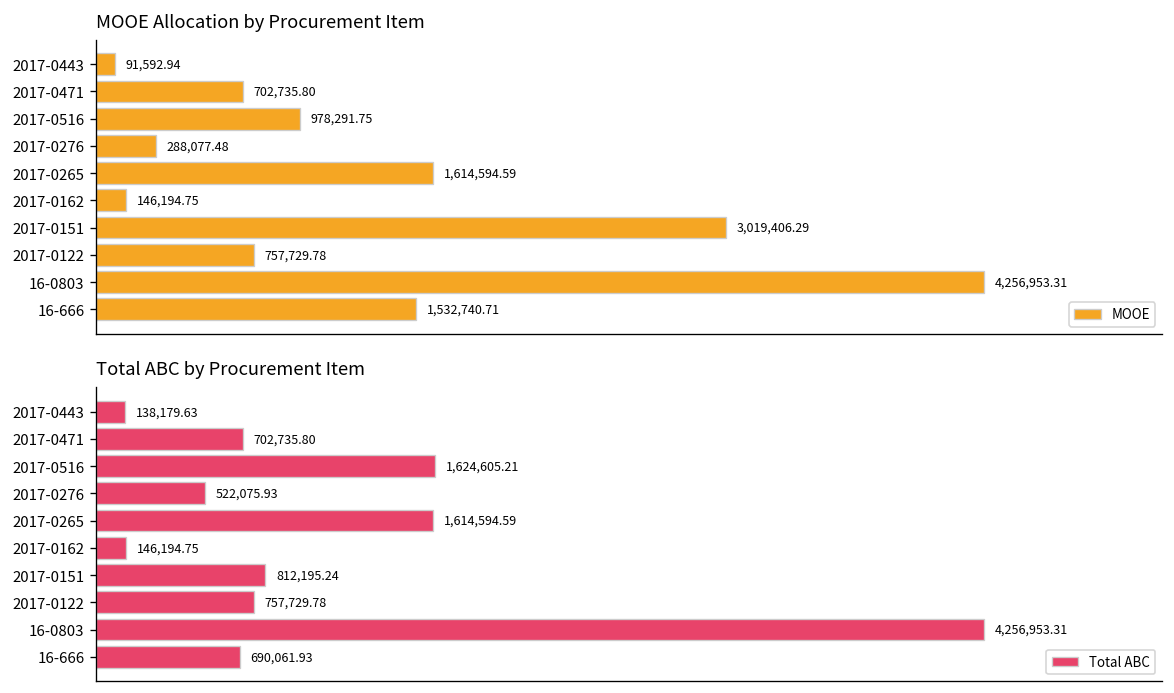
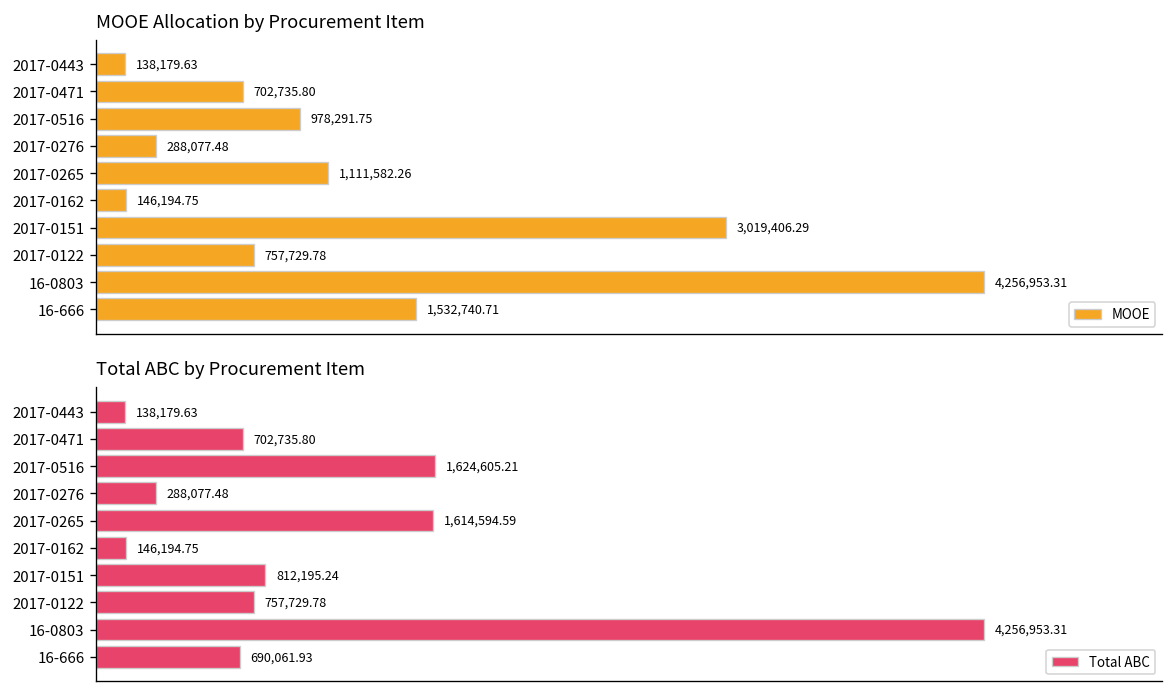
  {
    "MOOE Allocation by Procurement Item": {
-     "2017-0443": "91,592.94",
+     "2017-0443": "138,179.63",
      "2017-0471": "702,735.80",
      "2017-0516": "978,291.75",
      "2017-0276": "288,077.48",
-     "2017-0265": "1,614,594.59",
+     "2017-0265": "1,111,582.26",
      "2017-0162": "146,194.75",
      "2017-0151": "3,019,406.29",
      "2017-0122": "757,729.78",
      "16-0803": "4,256,953.31",
      "16-666": "1,532,740.71"
    },
    "Total ABC by Procurement Item": {
      "2017-0443": "138,179.63",
      "2017-0471": "702,735.80",
      "2017-0516": "1,624,605.21",
-     "2017-0276": "522,075.93",
+     "2017-0276": "288,077.48",
      "2017-0265": "1,614,594.59",
      "2017-0162": "146,194.75",
      "2017-0151": "812,195.24",
      "2017-0122": "757,729.78",
      "16-0803": "4,256,953.31",
      "16-666": "690,061.93"
    }
  }
